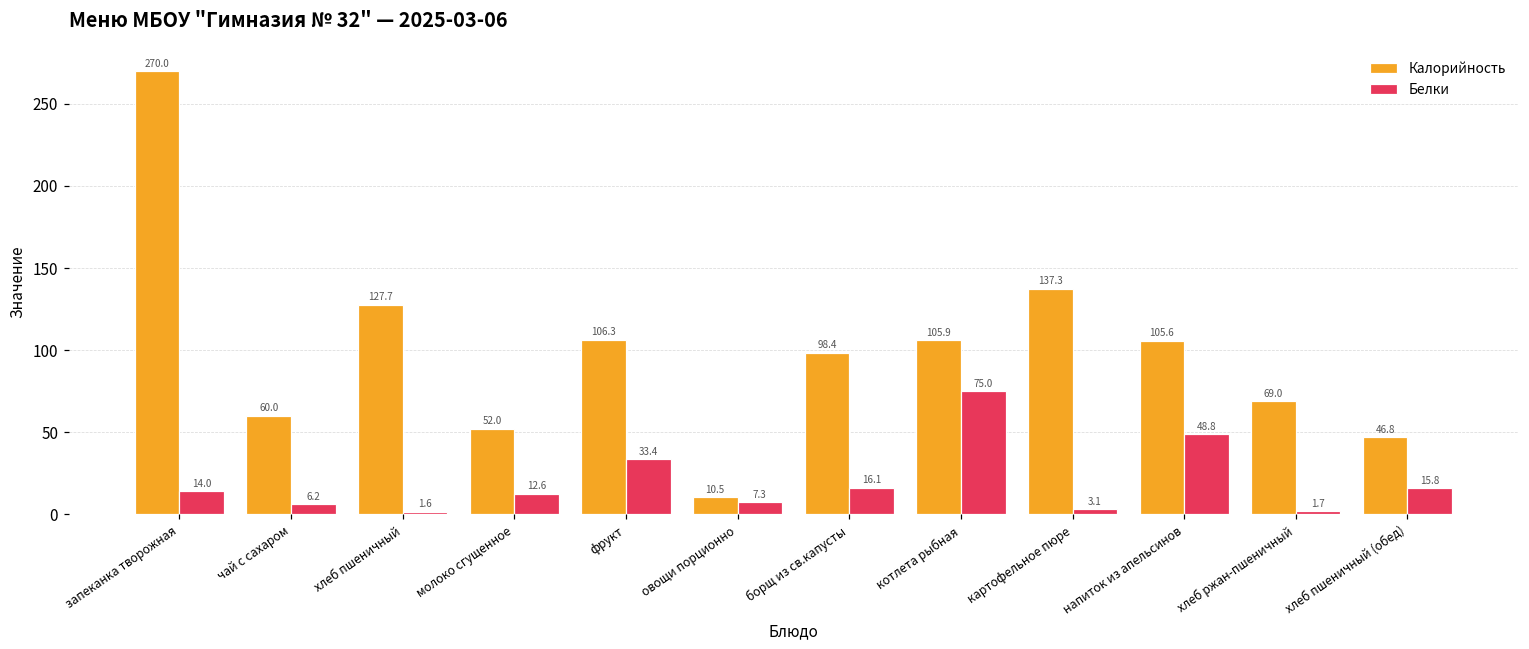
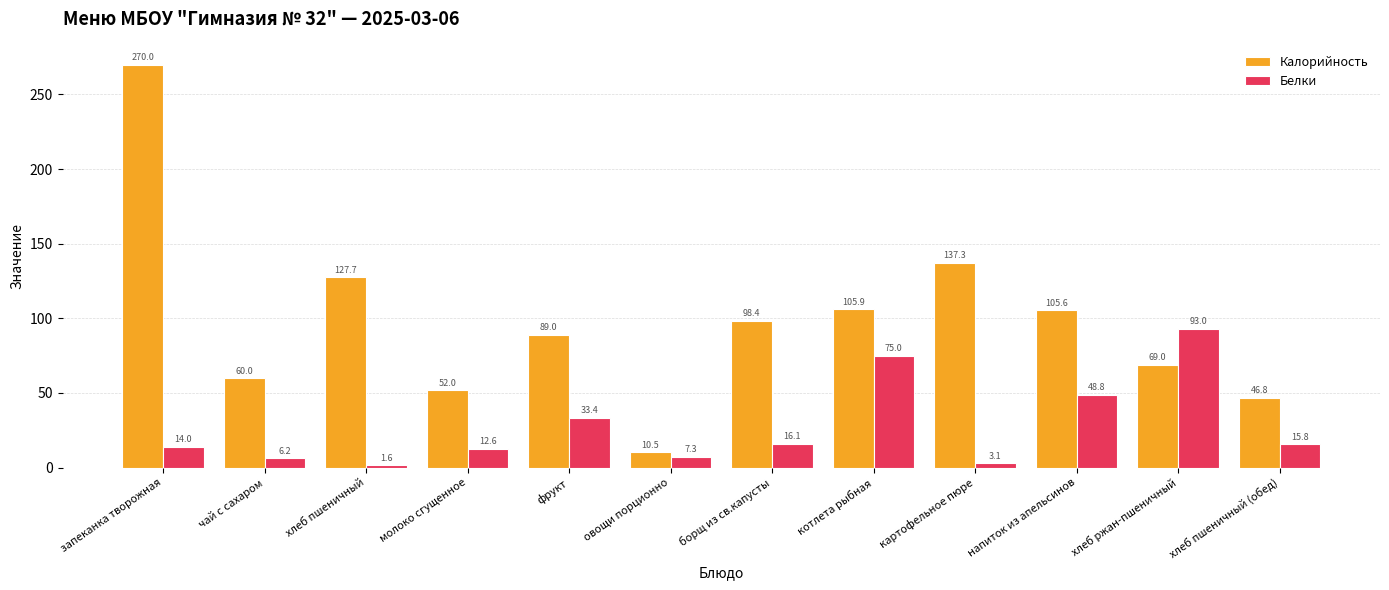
  {
    "Калорийность": {
      "запеканка творожная": 270.0,
      "чай с сахаром": 60.0,
      "хлеб пшеничный": 127.7,
      "молоко сгущенное": 52.0,
-     "фрукт": 106.3,
+     "фрукт": 89.0,
      "овощи порционно": 10.5,
      "борщ из св.капусты": 98.4,
      "котлета рыбная": 105.9,
      "картофельное пюре": 137.3,
      "напиток из апельсинов": 105.6,
      "хлеб ржан-пшеничный": 69.0,
      "хлеб пшеничный (обед)": 46.8
    },
    "Белки": {
      "запеканка творожная": 14.0,
      "чай с сахаром": 6.2,
      "хлеб пшеничный": 1.6,
      "молоко сгущенное": 12.6,
      "фрукт": 33.4,
      "овощи порционно": 7.3,
      "борщ из св.капусты": 16.1,
      "котлета рыбная": 75.0,
      "картофельное пюре": 3.1,
      "напиток из апельсинов": 48.8,
-     "хлеб ржан-пшеничный": 1.7,
+     "хлеб ржан-пшеничный": 93.0,
      "хлеб пшеничный (обед)": 15.8
    }
  }
